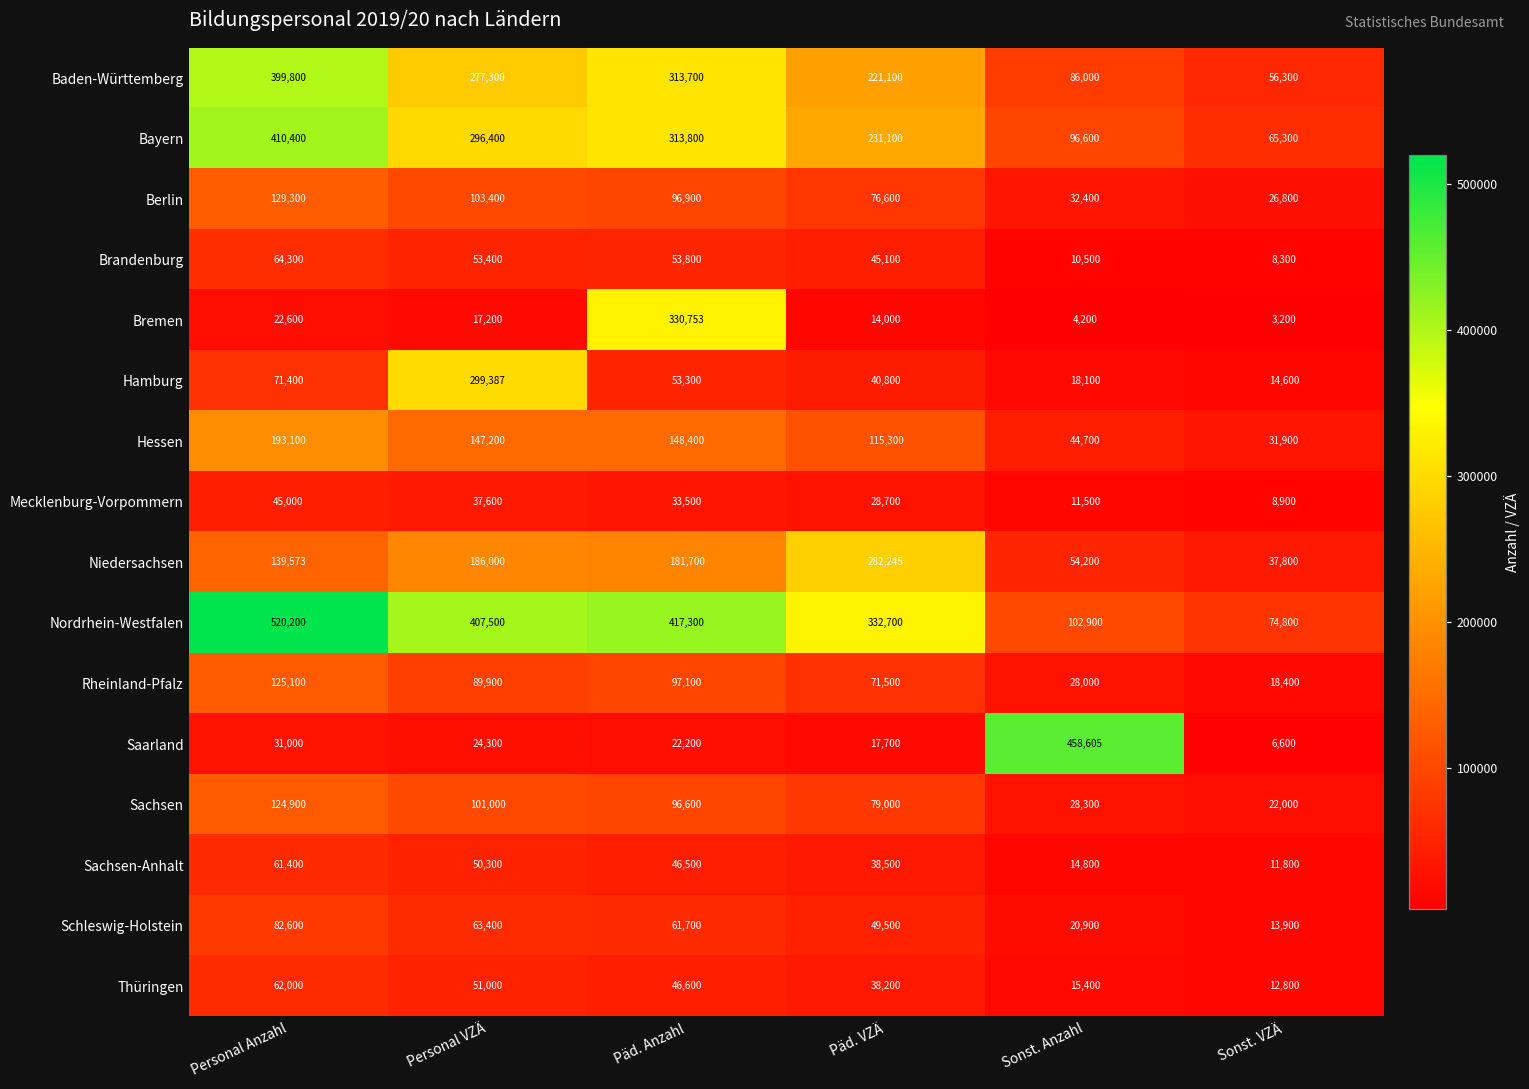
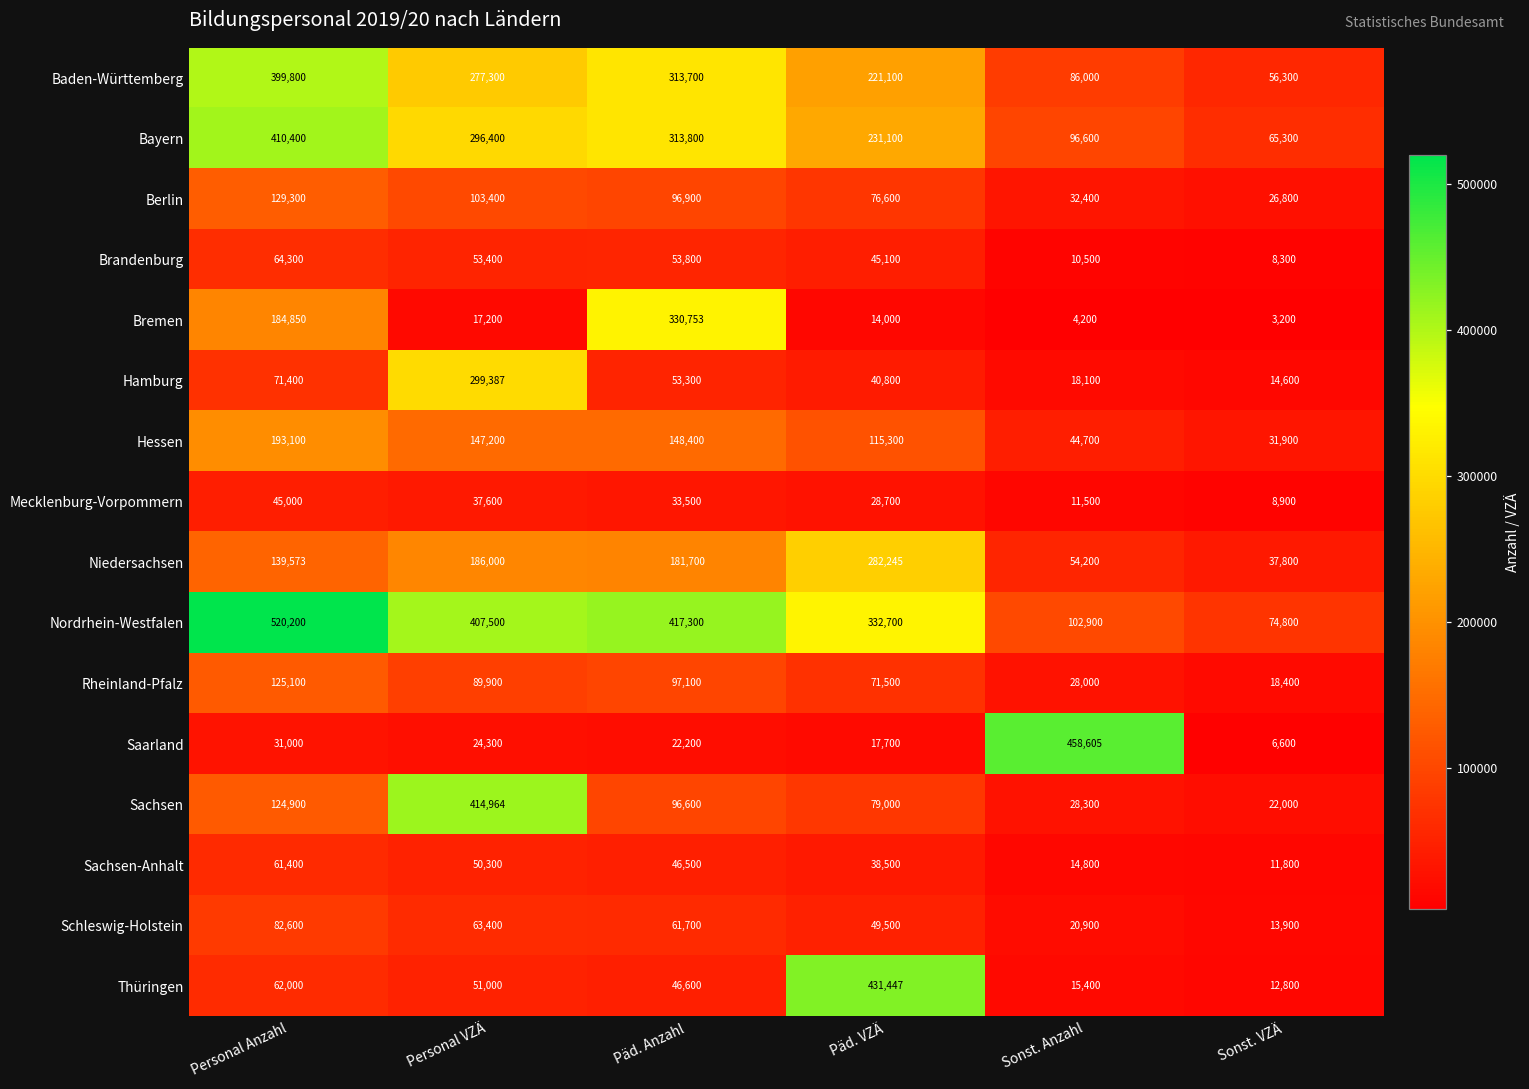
  {
    "Baden-Württemberg": {
      "Personal Anzahl": "399,800",
      "Personal VZÄ": "277,300",
      "Päd. Anzahl": "313,700",
      "Päd. VZÄ": "221,100",
      "Sonst. Anzahl": "86,000",
      "Sonst. VZÄ": "56,300"
    },
    "Bayern": {
      "Personal Anzahl": "410,400",
      "Personal VZÄ": "296,400",
      "Päd. Anzahl": "313,800",
      "Päd. VZÄ": "231,100",
      "Sonst. Anzahl": "96,600",
      "Sonst. VZÄ": "65,300"
    },
    "Berlin": {
      "Personal Anzahl": "129,300",
      "Personal VZÄ": "103,400",
      "Päd. Anzahl": "96,900",
      "Päd. VZÄ": "76,600",
      "Sonst. Anzahl": "32,400",
      "Sonst. VZÄ": "26,800"
    },
    "Brandenburg": {
      "Personal Anzahl": "64,300",
      "Personal VZÄ": "53,400",
      "Päd. Anzahl": "53,800",
      "Päd. VZÄ": "45,100",
      "Sonst. Anzahl": "10,500",
      "Sonst. VZÄ": "8,300"
    },
    "Bremen": {
-     "Personal Anzahl": "22,600",
+     "Personal Anzahl": "184,850",
      "Personal VZÄ": "17,200",
      "Päd. Anzahl": "330,753",
      "Päd. VZÄ": "14,000",
      "Sonst. Anzahl": "4,200",
      "Sonst. VZÄ": "3,200"
    },
    "Hamburg": {
      "Personal Anzahl": "71,400",
      "Personal VZÄ": "299,387",
      "Päd. Anzahl": "53,300",
      "Päd. VZÄ": "40,800",
      "Sonst. Anzahl": "18,100",
      "Sonst. VZÄ": "14,600"
    },
    "Hessen": {
      "Personal Anzahl": "193,100",
      "Personal VZÄ": "147,200",
      "Päd. Anzahl": "148,400",
      "Päd. VZÄ": "115,300",
      "Sonst. Anzahl": "44,700",
      "Sonst. VZÄ": "31,900"
    },
    "Mecklenburg-Vorpommern": {
      "Personal Anzahl": "45,000",
      "Personal VZÄ": "37,600",
      "Päd. Anzahl": "33,500",
      "Päd. VZÄ": "28,700",
      "Sonst. Anzahl": "11,500",
      "Sonst. VZÄ": "8,900"
    },
    "Niedersachsen": {
      "Personal Anzahl": "139,573",
      "Personal VZÄ": "186,000",
      "Päd. Anzahl": "181,700",
      "Päd. VZÄ": "282,245",
      "Sonst. Anzahl": "54,200",
      "Sonst. VZÄ": "37,800"
    },
    "Nordrhein-Westfalen": {
      "Personal Anzahl": "520,200",
      "Personal VZÄ": "407,500",
      "Päd. Anzahl": "417,300",
      "Päd. VZÄ": "332,700",
      "Sonst. Anzahl": "102,900",
      "Sonst. VZÄ": "74,800"
    },
    "Rheinland-Pfalz": {
      "Personal Anzahl": "125,100",
      "Personal VZÄ": "89,900",
      "Päd. Anzahl": "97,100",
      "Päd. VZÄ": "71,500",
      "Sonst. Anzahl": "28,000",
      "Sonst. VZÄ": "18,400"
    },
    "Saarland": {
      "Personal Anzahl": "31,000",
      "Personal VZÄ": "24,300",
      "Päd. Anzahl": "22,200",
      "Päd. VZÄ": "17,700",
      "Sonst. Anzahl": "458,605",
      "Sonst. VZÄ": "6,600"
    },
    "Sachsen": {
      "Personal Anzahl": "124,900",
-     "Personal VZÄ": "101,000",
+     "Personal VZÄ": "414,964",
      "Päd. Anzahl": "96,600",
      "Päd. VZÄ": "79,000",
      "Sonst. Anzahl": "28,300",
      "Sonst. VZÄ": "22,000"
    },
    "Sachsen-Anhalt": {
      "Personal Anzahl": "61,400",
      "Personal VZÄ": "50,300",
      "Päd. Anzahl": "46,500",
      "Päd. VZÄ": "38,500",
      "Sonst. Anzahl": "14,800",
      "Sonst. VZÄ": "11,800"
    },
    "Schleswig-Holstein": {
      "Personal Anzahl": "82,600",
      "Personal VZÄ": "63,400",
      "Päd. Anzahl": "61,700",
      "Päd. VZÄ": "49,500",
      "Sonst. Anzahl": "20,900",
      "Sonst. VZÄ": "13,900"
    },
    "Thüringen": {
      "Personal Anzahl": "62,000",
      "Personal VZÄ": "51,000",
      "Päd. Anzahl": "46,600",
-     "Päd. VZÄ": "38,200",
+     "Päd. VZÄ": "431,447",
      "Sonst. Anzahl": "15,400",
      "Sonst. VZÄ": "12,800"
    }
  }
